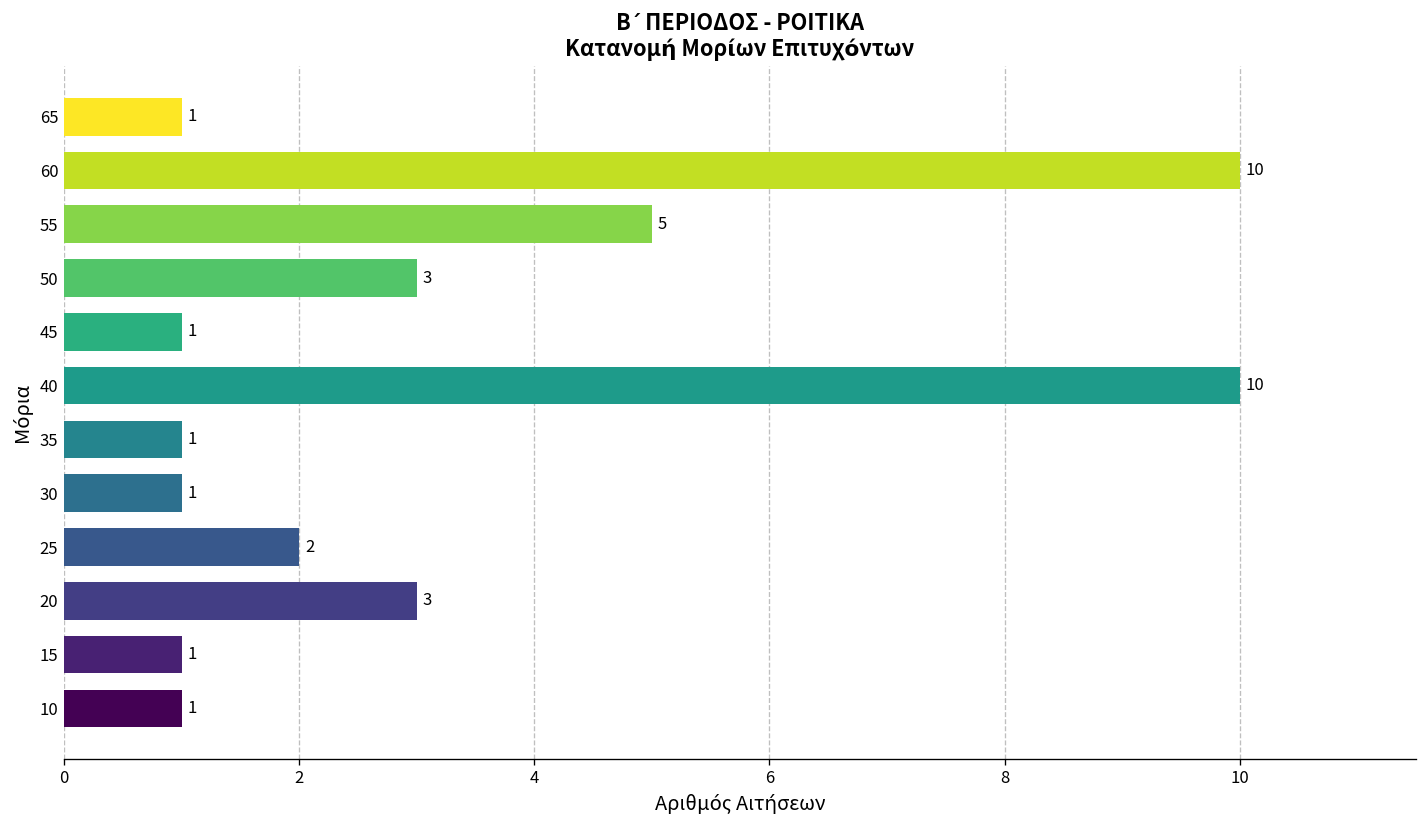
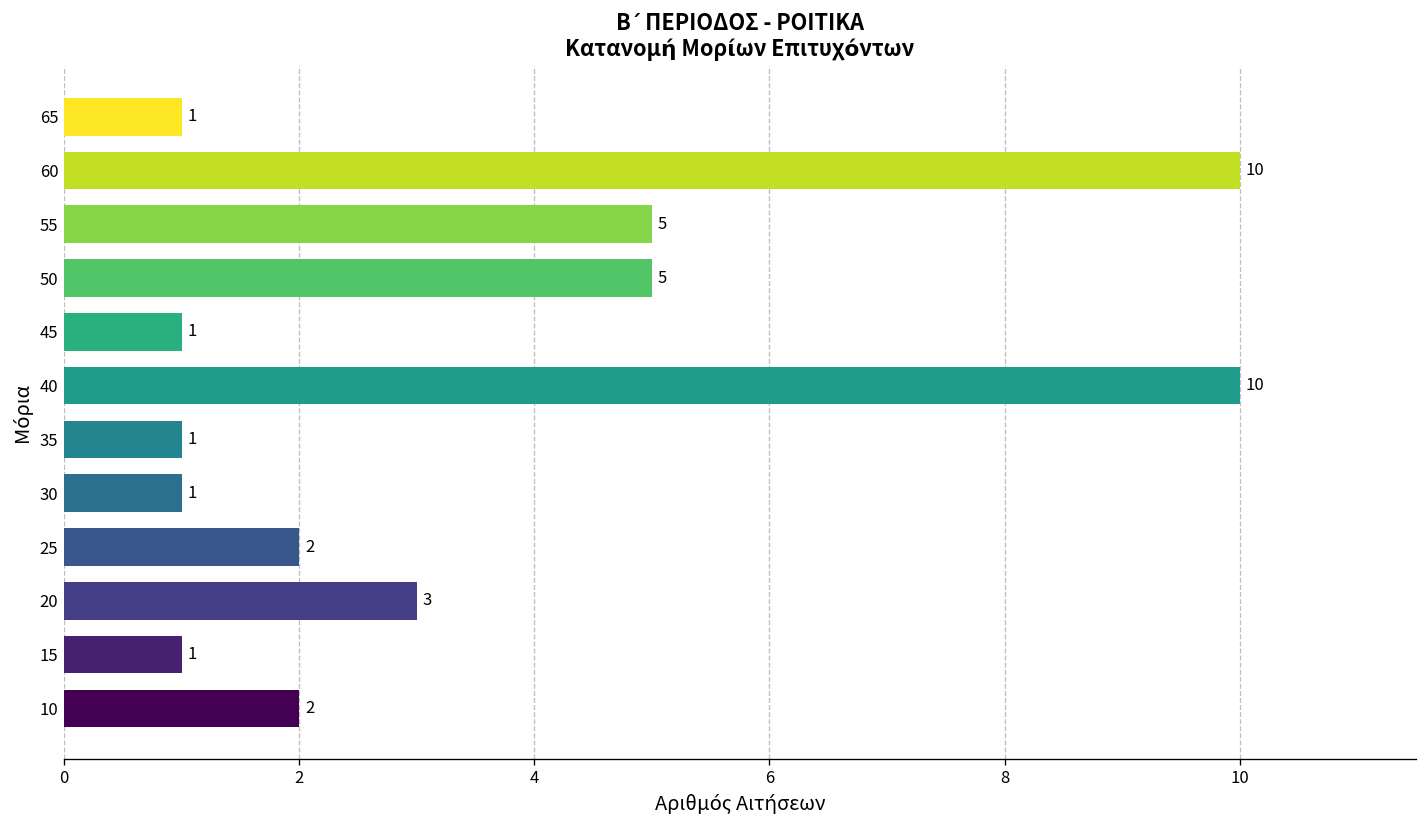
  {
    "65": 1,
    "60": 10,
    "55": 5,
-   "50": 3,
+   "50": 5,
    "45": 1,
    "40": 10,
    "35": 1,
    "30": 1,
    "25": 2,
    "20": 3,
    "15": 1,
-   "10": 1
+   "10": 2
  }
